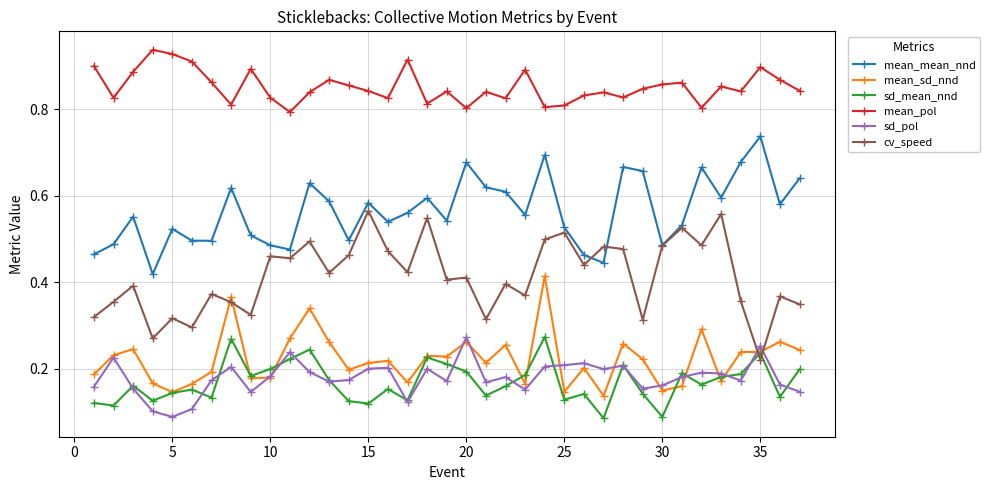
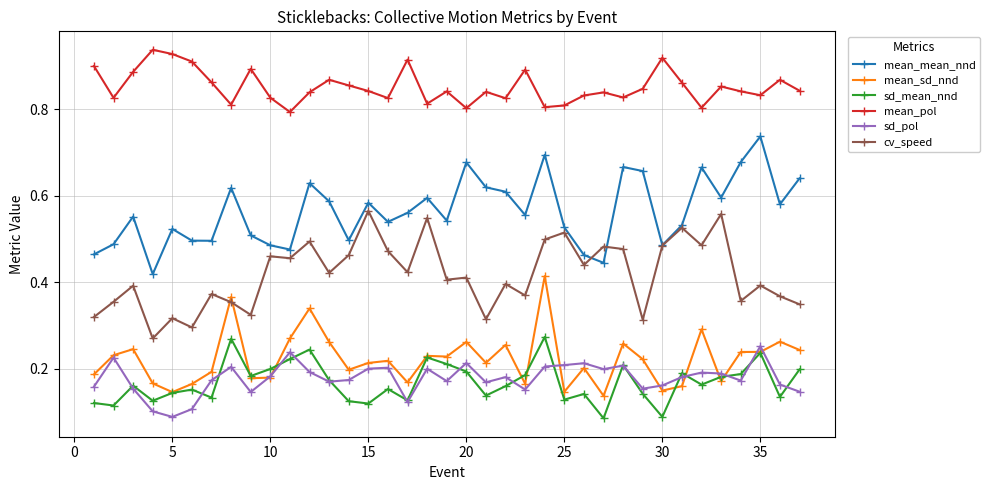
  {
    "mean_mean_nnd": {
      "5": 0.52,
      "10": 0.48,
      "15": 0.58,
      "20": 0.68,
      "25": 0.53,
      "35": 0.74
    },
    "mean_sd_nnd": {
      "15": 0.21,
      "20": 0.26,
      "25": 0.15,
      "30": 0.15
    },
    "sd_mean_nnd": {
      "10": 0.20,
      "15": 0.12,
      "20": 0.19,
      "25": 0.13,
      "30": 0.09
    },
    "mean_pol": {
      "5": 0.93,
      "10": 0.83,
      "15": 0.84,
      "20": 0.80,
      "25": 0.81,
-     "30": 0.86,
-     "35": 0.90
+     "30": 0.92,
+     "35": 0.83
    },
    "sd_pol": {
      "5": 0.09,
      "15": 0.20,
-     "20": 0.27,
+     "20": 0.21,
      "25": 0.21,
      "30": 0.16,
      "35": 0.25
    },
    "cv_speed": {
      "5": 0.32,
      "10": 0.46,
      "15": 0.56,
      "20": 0.41,
      "25": 0.51,
-     "35": 0.22
+     "35": 0.39
    }
  }
